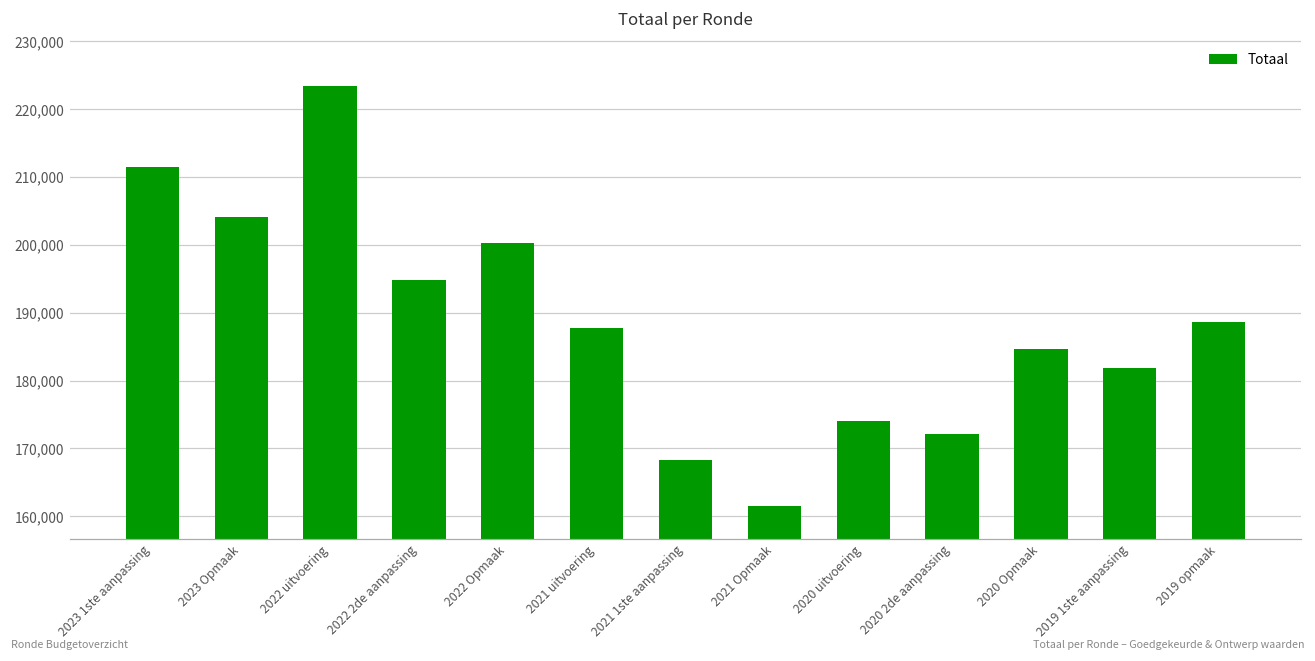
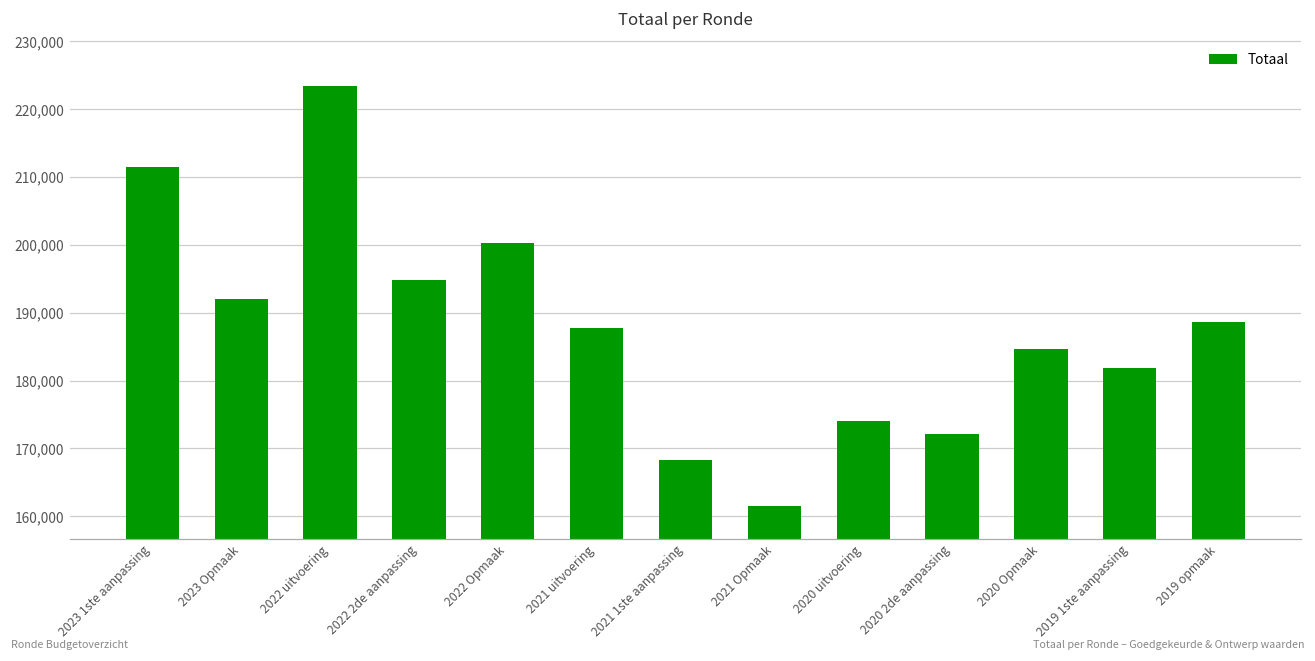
  {
    "2023 1ste aanpassing": "211,000",
-   "2023 Opmaak": "204,000",
+   "2023 Opmaak": "192,000",
    "2022 uitvoering": "223,000",
    "2022 2de aanpassing": "195,000",
    "2022 Opmaak": "200,000",
    "2021 uitvoering": "188,000",
    "2021 1ste aanpassing": "168,000",
    "2021 Opmaak": "162,000",
    "2020 uitvoering": "174,000",
    "2020 2de aanpassing": "172,000",
    "2020 Opmaak": "185,000",
    "2019 1ste aanpassing": "182,000",
    "2019 opmaak": "189,000"
  }
